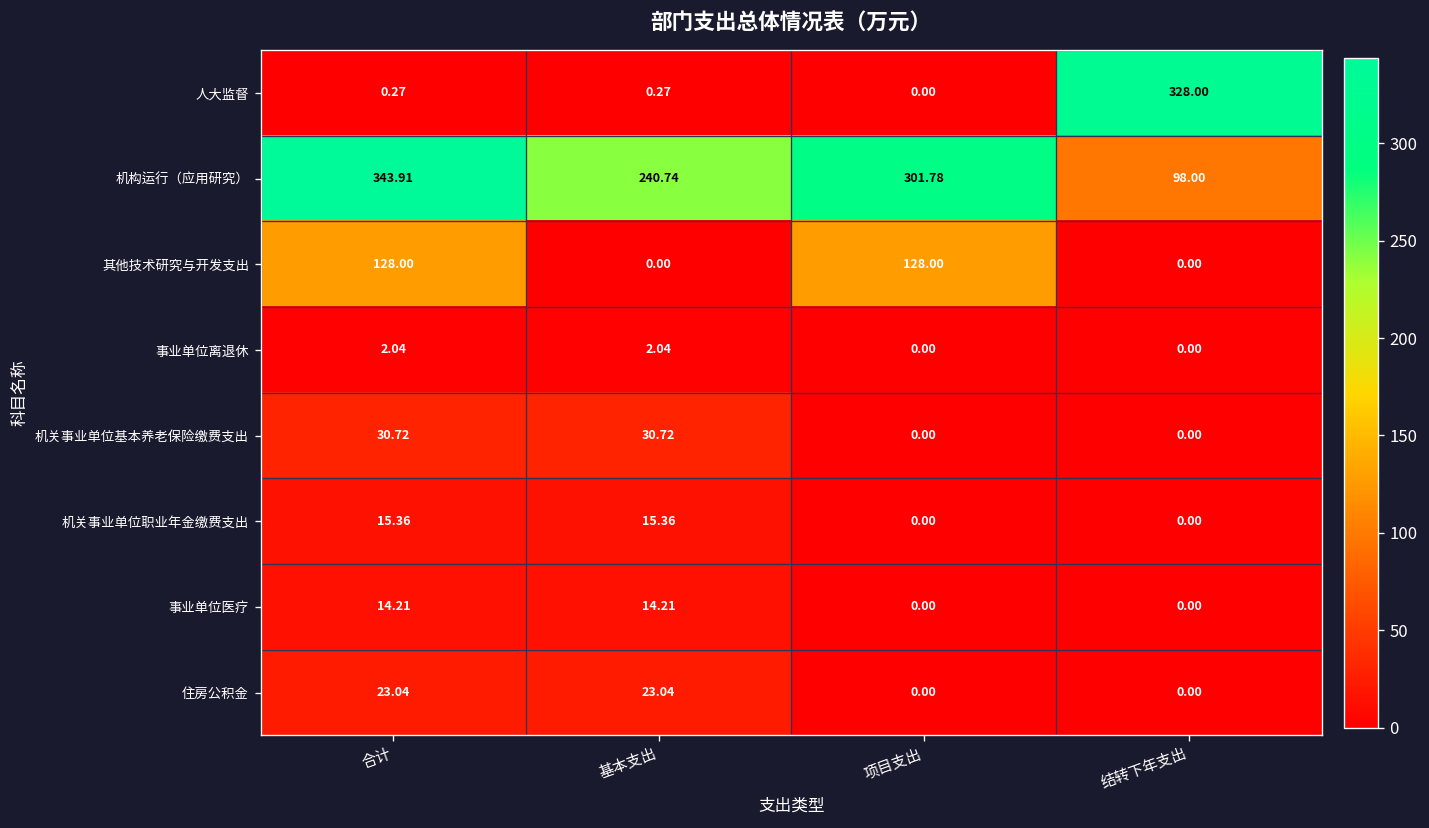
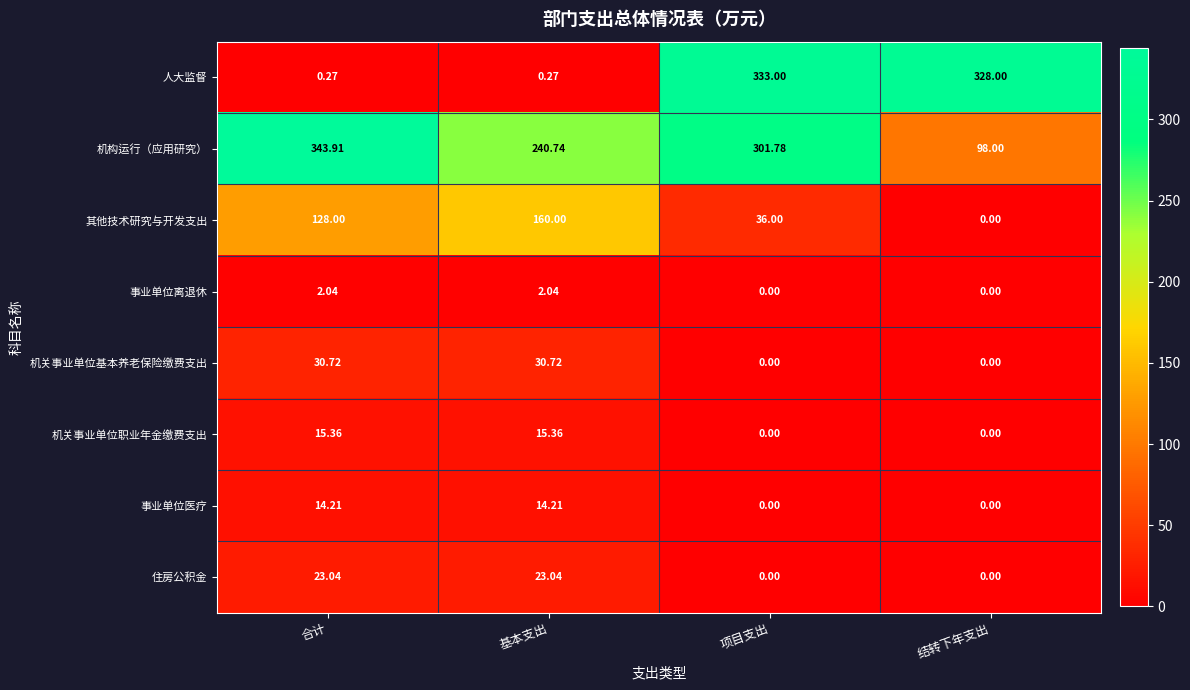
  {
    "人大监督": {
      "合计": 0.27,
      "基本支出": 0.27,
-     "项目支出": 0.00,
+     "项目支出": 333.00,
      "结转下年支出": 328.00
    },
    "机构运行（应用研究）": {
      "合计": 343.91,
      "基本支出": 240.74,
      "项目支出": 301.78,
      "结转下年支出": 98.00
    },
    "其他技术研究与开发支出": {
      "合计": 128.00,
-     "基本支出": 0.00,
-     "项目支出": 128.00,
+     "基本支出": 160.00,
+     "项目支出": 36.00,
      "结转下年支出": 0.00
    },
    "事业单位离退休": {
      "合计": 2.04,
      "基本支出": 2.04,
      "项目支出": 0.00,
      "结转下年支出": 0.00
    },
    "机关事业单位基本养老保险缴费支出": {
      "合计": 30.72,
      "基本支出": 30.72,
      "项目支出": 0.00,
      "结转下年支出": 0.00
    },
    "机关事业单位职业年金缴费支出": {
      "合计": 15.36,
      "基本支出": 15.36,
      "项目支出": 0.00,
      "结转下年支出": 0.00
    },
    "事业单位医疗": {
      "合计": 14.21,
      "基本支出": 14.21,
      "项目支出": 0.00,
      "结转下年支出": 0.00
    },
    "住房公积金": {
      "合计": 23.04,
      "基本支出": 23.04,
      "项目支出": 0.00,
      "结转下年支出": 0.00
    }
  }
